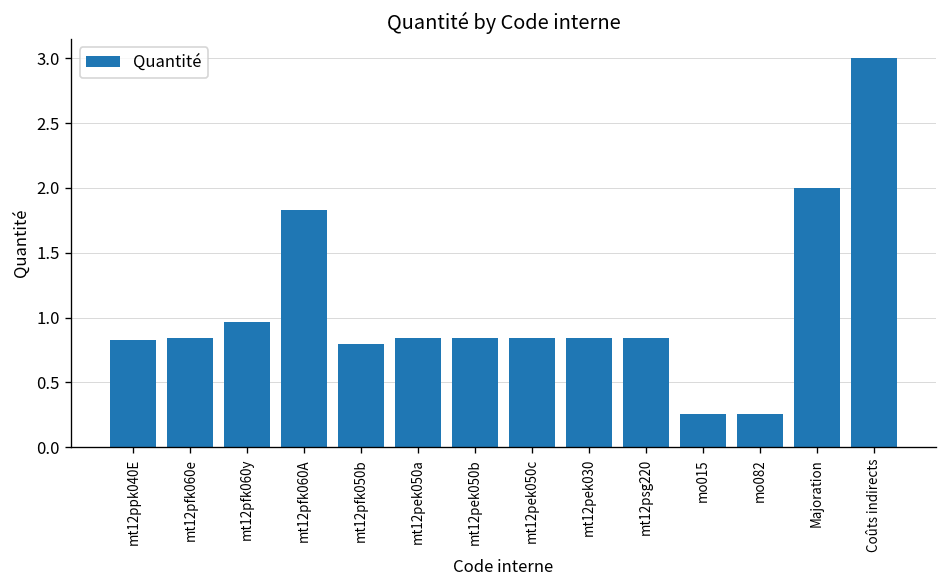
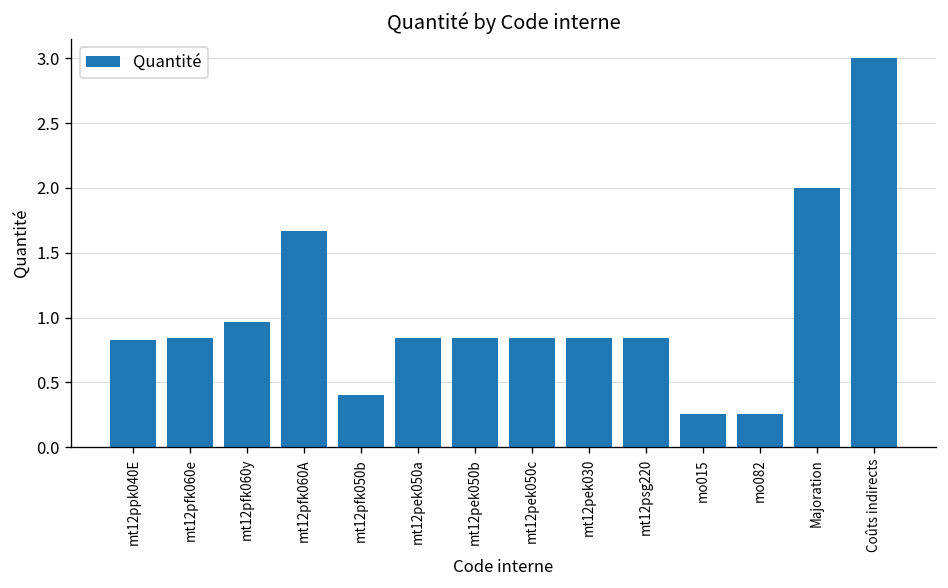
  {
    "mt12ppk040E": 0.83,
    "mt12pfk060e": 0.84,
    "mt12pfk060y": 0.97,
-   "mt12pfk060A": 1.83,
-   "mt12pfk050b": 0.8,
+   "mt12pfk060A": 1.67,
+   "mt12pfk050b": 0.4,
    "mt12pek050a": 0.84,
    "mt12pek050b": 0.84,
    "mt12pek050c": 0.84,
    "mt12pek030": 0.84,
    "mt12psg220": 0.84,
    "mo015": 0.26,
    "mo082": 0.26,
    "Majoration": 2.00,
    "Coûts indirects": 3.00
  }
